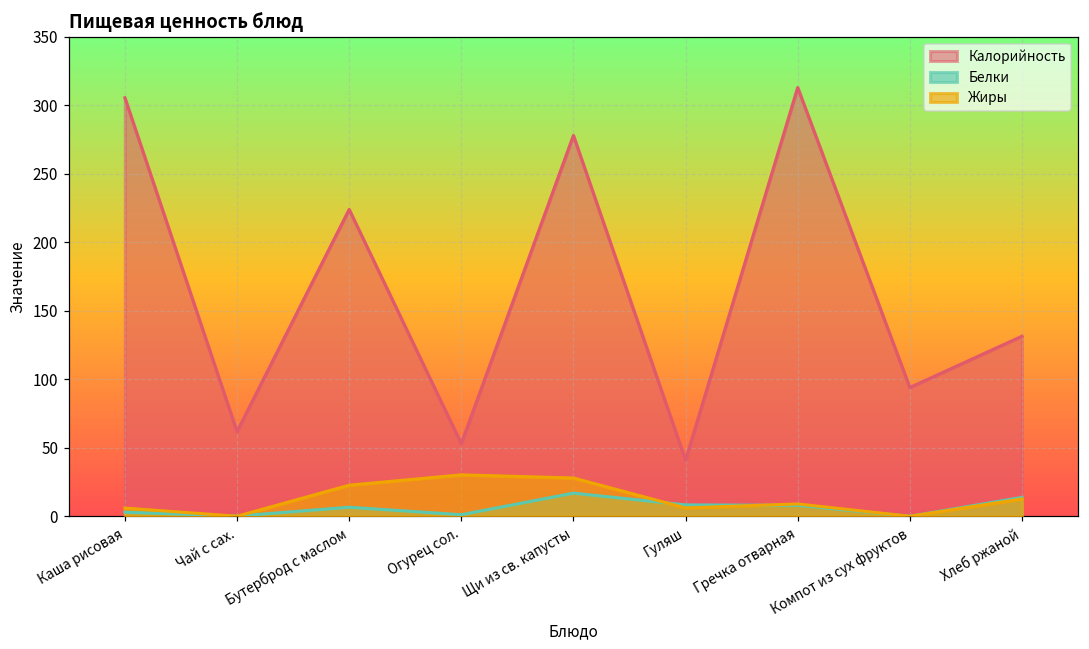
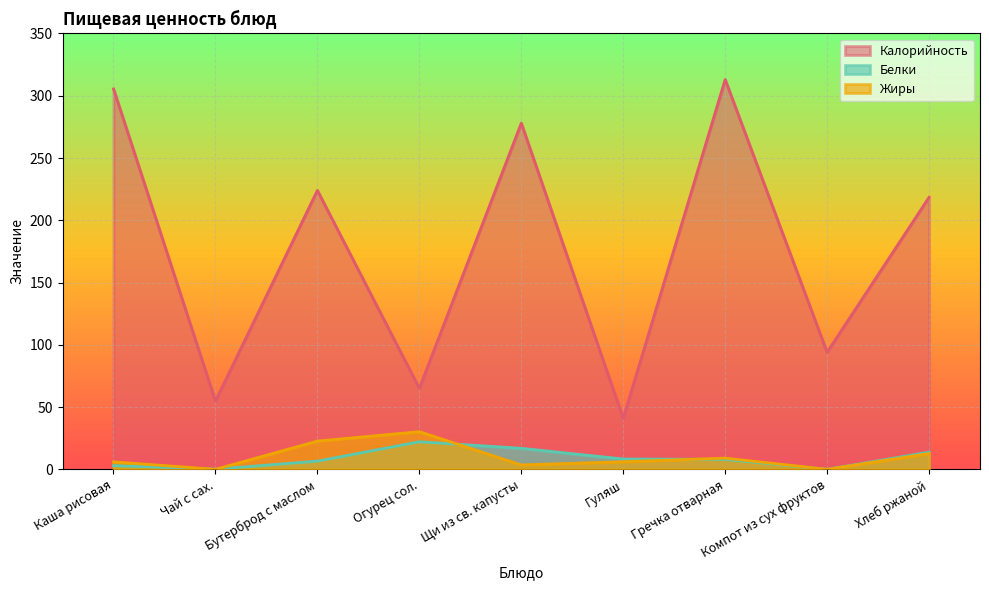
  {
    "Калорийность": {
      "Каша рисовая": 306,
-     "Чай с сах.": 62,
+     "Чай с сах.": 55,
      "Бутерброд с маслом": 224,
-     "Огурец сол.": 53,
+     "Огурец сол.": 65,
      "Щи из св. капусты": 278,
      "Гуляш": 41,
      "Гречка отварная": 313,
      "Компот из сух фруктов": 94,
-     "Хлеб ржаной": 131
+     "Хлеб ржаной": 218
    },
    "Белки": {
      "Каша рисовая": 3,
      "Бутерброд с маслом": 7,
-     "Огурец сол.": 1,
+     "Огурец сол.": 22,
      "Щи из св. капусты": 17,
      "Гуляш": 8
    },
    "Жиры": {
      "Каша рисовая": 6,
      "Бутерброд с маслом": 23,
      "Огурец сол.": 30,
-     "Щи из св. капусты": 28,
+     "Щи из св. капусты": 4,
      "Гуляш": 6
    }
  }
